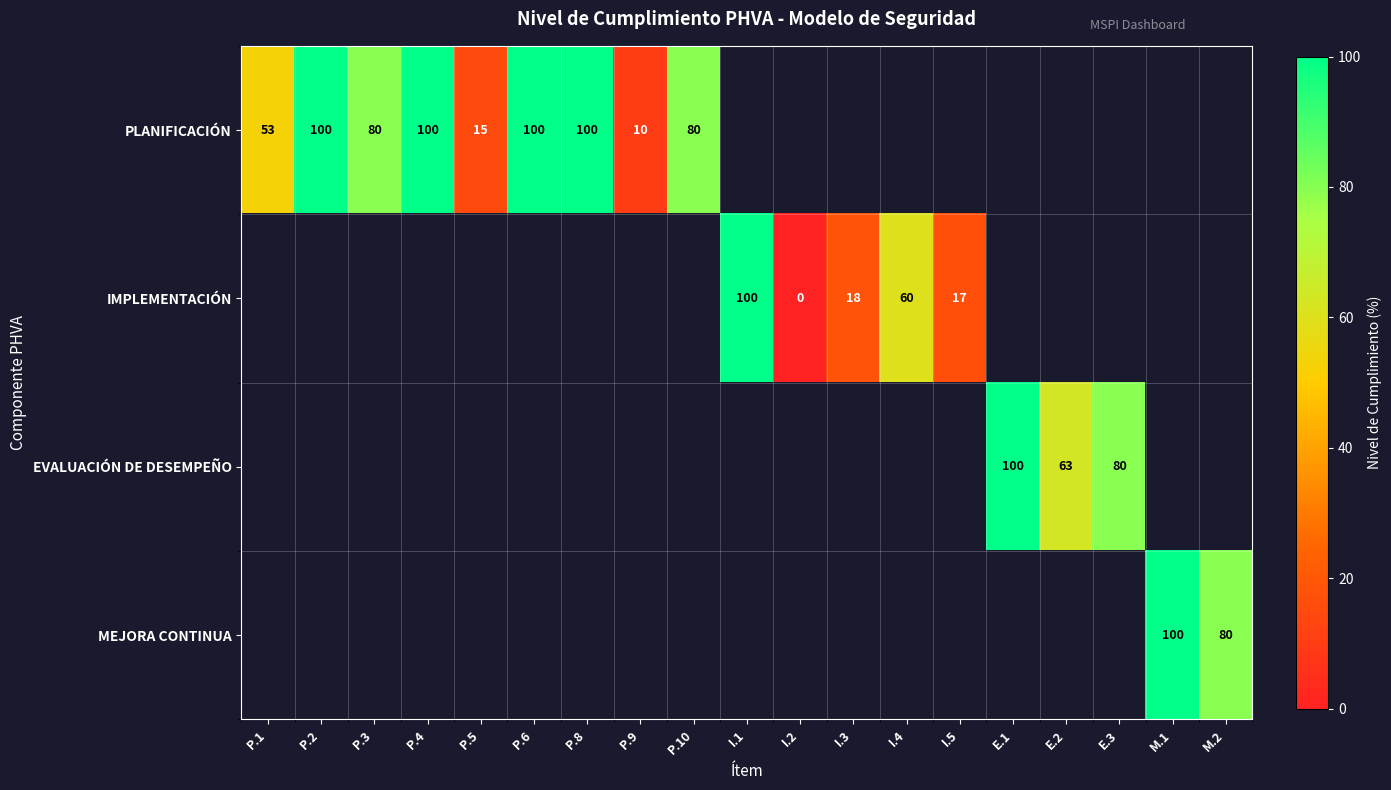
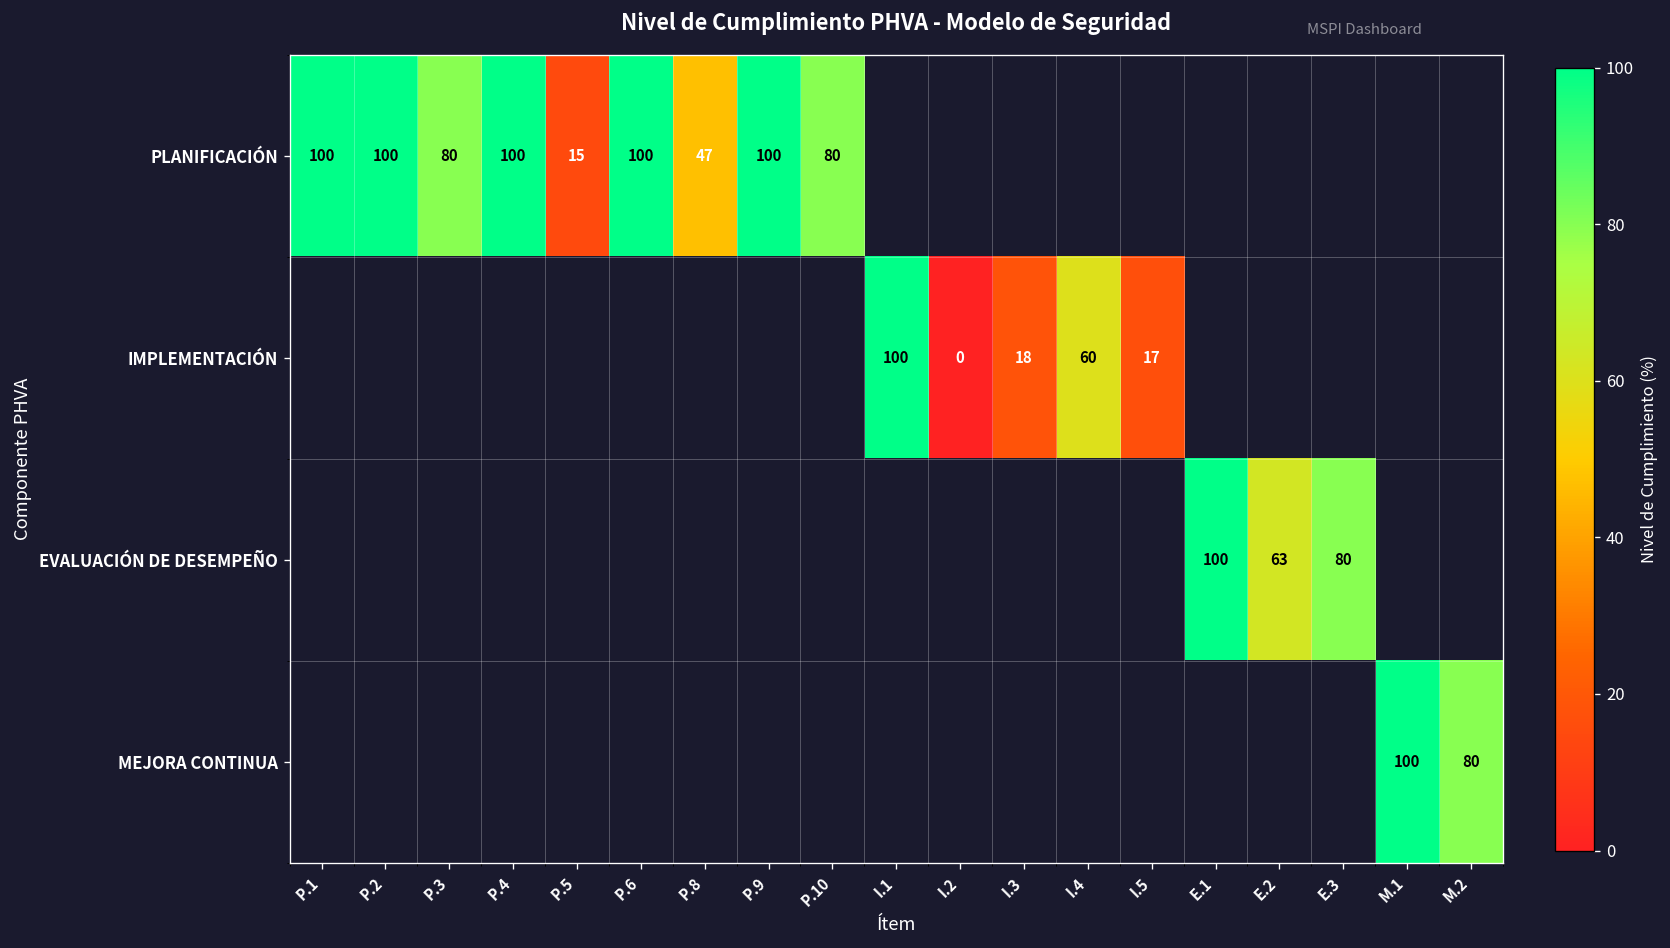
  {
    "PLANIFICACIÓN": {
-     "P.1": 53,
+     "P.1": 100,
      "P.2": 100,
      "P.3": 80,
      "P.4": 100,
      "P.5": 15,
      "P.6": 100,
-     "P.8": 100,
-     "P.9": 10,
+     "P.8": 47,
+     "P.9": 100,
      "P.10": 80
    },
    "IMPLEMENTACIÓN": {
      "I.1": 100,
      "I.2": 0,
      "I.3": 18,
      "I.4": 60,
      "I.5": 17
    },
    "EVALUACIÓN DE DESEMPEÑO": {
      "E.1": 100,
      "E.2": 63,
      "E.3": 80
    },
    "MEJORA CONTINUA": {
      "M.1": 100,
      "M.2": 80
    }
  }
